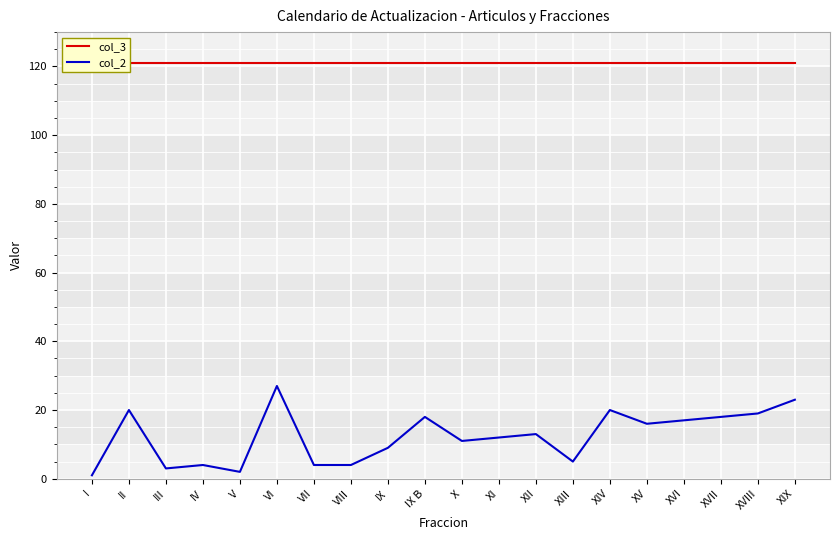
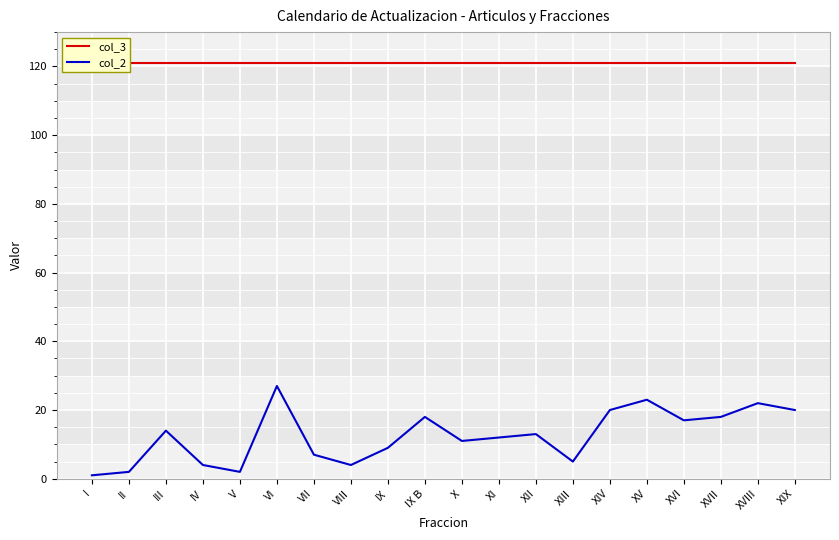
  {
    "col_3": {
      "III": 121,
      "IV": 121,
      "V": 121,
      "VI": 121,
      "VII": 121,
      "VIII": 121,
      "IX": 121,
      "IX B": 121,
      "X": 121,
      "XI": 121,
      "XII": 121,
      "XIII": 121,
      "XIV": 121,
      "XV": 121,
      "XVI": 121,
      "XVII": 121,
      "XVIII": 121,
      "XIX": 121
    },
    "col_2": {
      "I": 1,
-     "II": 20,
-     "III": 3,
+     "II": 2,
+     "III": 14,
      "IV": 4,
      "V": 2,
      "VI": 27,
-     "VII": 4,
+     "VII": 7,
      "VIII": 4,
      "IX": 9,
      "IX B": 18,
      "X": 11,
      "XI": 12,
      "XII": 13,
      "XIII": 5,
      "XIV": 20,
-     "XV": 16,
+     "XV": 23,
      "XVI": 17,
      "XVII": 18,
-     "XVIII": 19,
-     "XIX": 23
+     "XVIII": 22,
+     "XIX": 20
    }
  }
